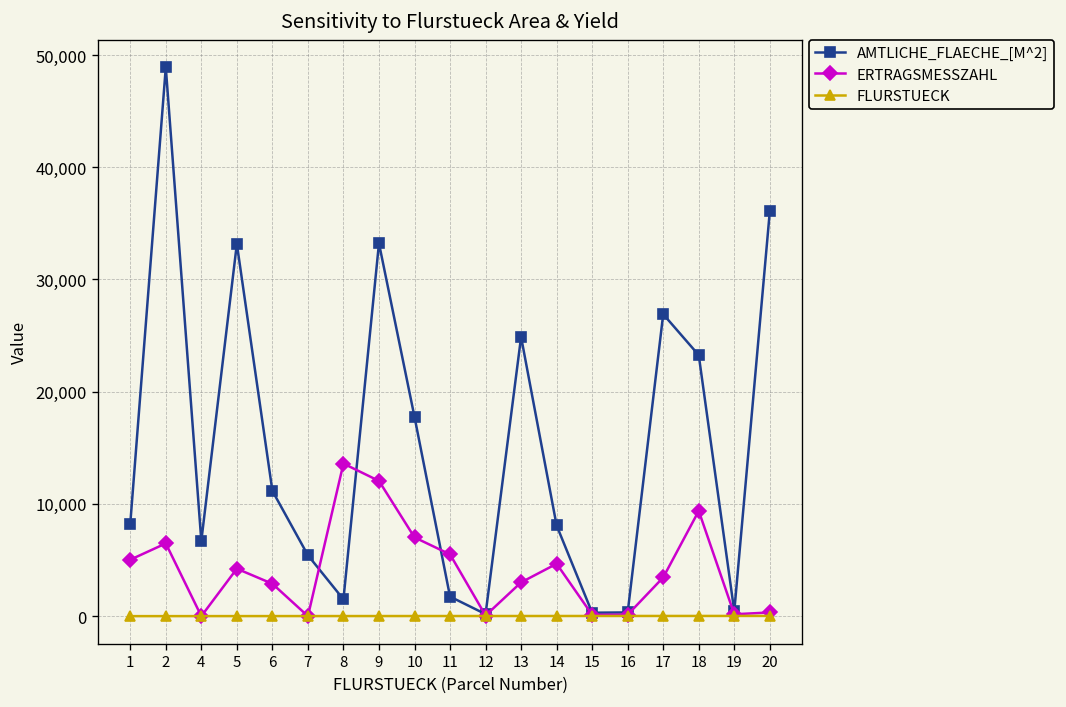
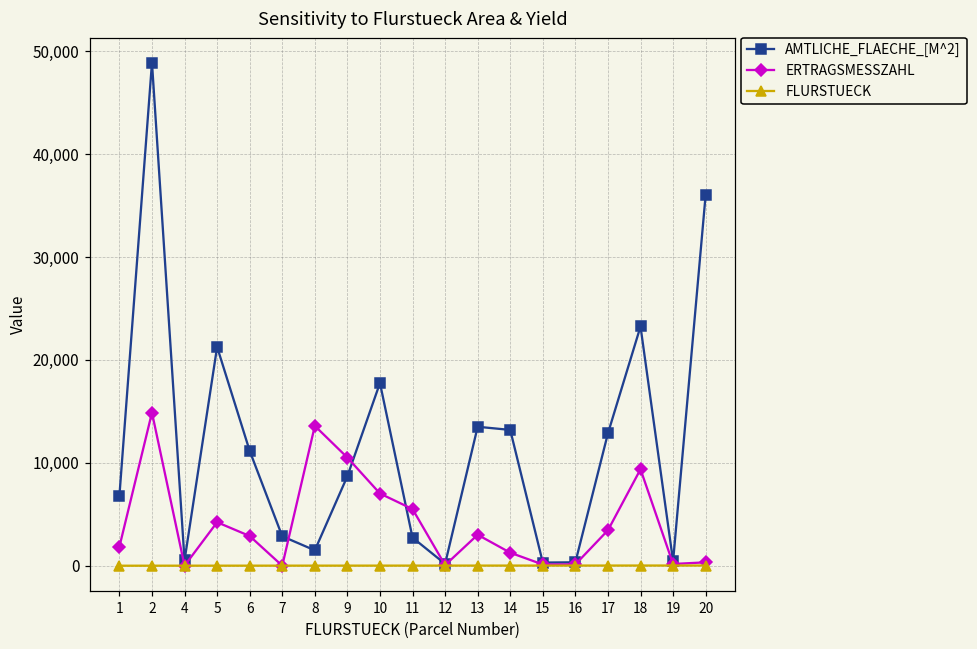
  {
    "AMTLICHE_FLAECHE_[M^2]": {
-     "1": "8,000",
+     "1": "7,000",
      "2": "49,000",
-     "4": "7,000",
-     "5": "33,000",
+     "4": "1,000",
+     "5": "21,000",
      "6": "11,000",
-     "7": "5,000",
+     "7": "3,000",
      "8": "1,000",
-     "9": "33,000",
+     "9": "9,000",
      "10": "18,000",
-     "11": "2,000",
-     "13": "25,000",
-     "14": "8,000",
-     "17": "27,000",
+     "11": "3,000",
+     "13": "14,000",
+     "14": "13,000",
+     "17": "13,000",
      "18": "23,000",
      "19": "0",
      "20": "36,000"
    },
    "ERTRAGSMESSZAHL": {
-     "1": "5,000",
-     "2": "6,000",
+     "1": "2,000",
+     "2": "15,000",
      "5": "4,000",
      "6": "3,000",
      "8": "14,000",
-     "9": "12,000",
+     "9": "11,000",
      "10": "7,000",
      "11": "6,000",
      "13": "3,000",
-     "14": "5,000",
+     "14": "1,000",
      "17": "3,000",
      "18": "9,000",
      "20": "0"
    },
    "FLURSTUECK": {
      "1": "0",
      "2": "0",
      "5": "0",
      "6": "0",
      "8": "0",
      "9": "0",
      "10": "0",
      "11": "0",
      "13": "0",
      "14": "0",
      "17": "0",
      "18": "0",
      "20": "0"
    }
  }
